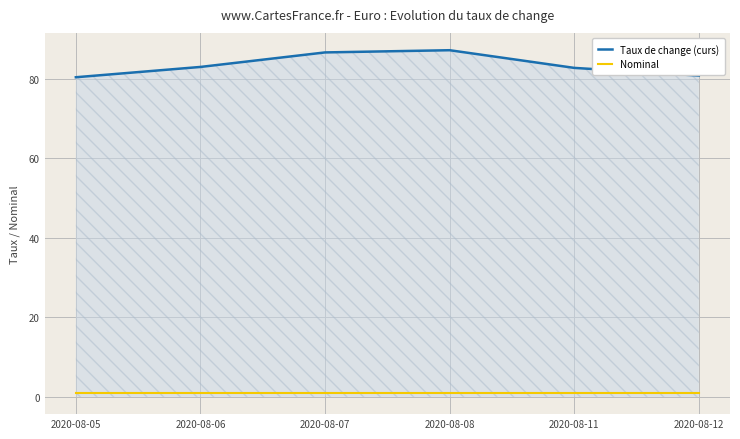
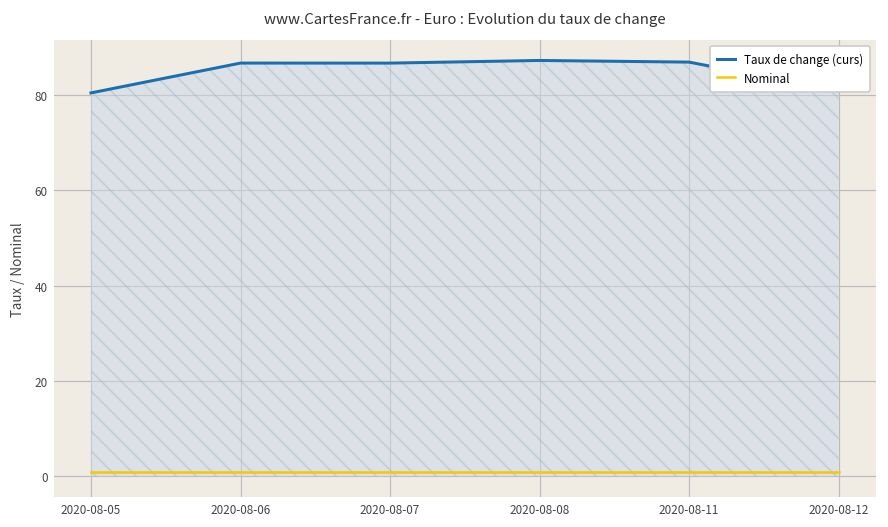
  {
    "Taux de change (curs)": {
      "2020-08-05": 80,
-     "2020-08-06": 83,
+     "2020-08-06": 87,
      "2020-08-07": 87,
      "2020-08-08": 87,
-     "2020-08-11": 83,
+     "2020-08-11": 87,
      "2020-08-12": 81
    },
    "Nominal": {
      "2020-08-05": 1,
      "2020-08-06": 1,
      "2020-08-07": 1,
      "2020-08-08": 1,
      "2020-08-11": 1,
      "2020-08-12": 1
    }
  }
